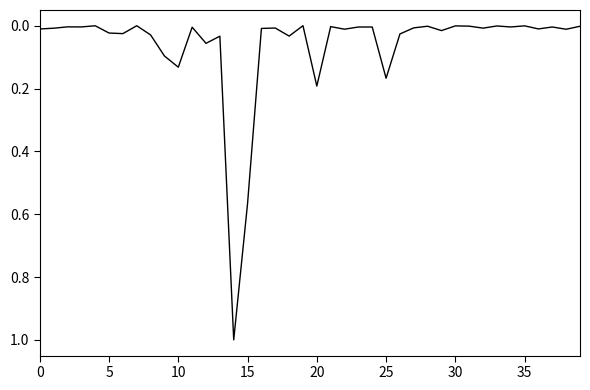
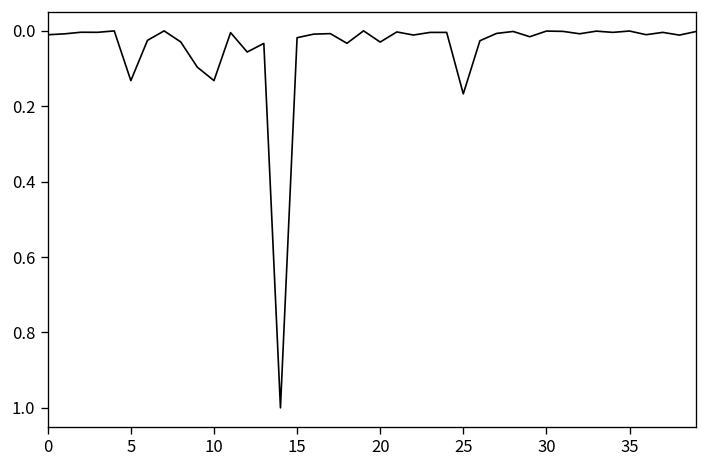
  {
    "0": 0.01,
-   "5": 0.02,
+   "5": 0.13,
    "10": 0.13,
-   "15": 0.57,
-   "20": 0.19,
+   "15": 0.02,
+   "20": 0.03,
    "25": 0.17,
    "30": 0.00,
    "35": 0.00
  }
